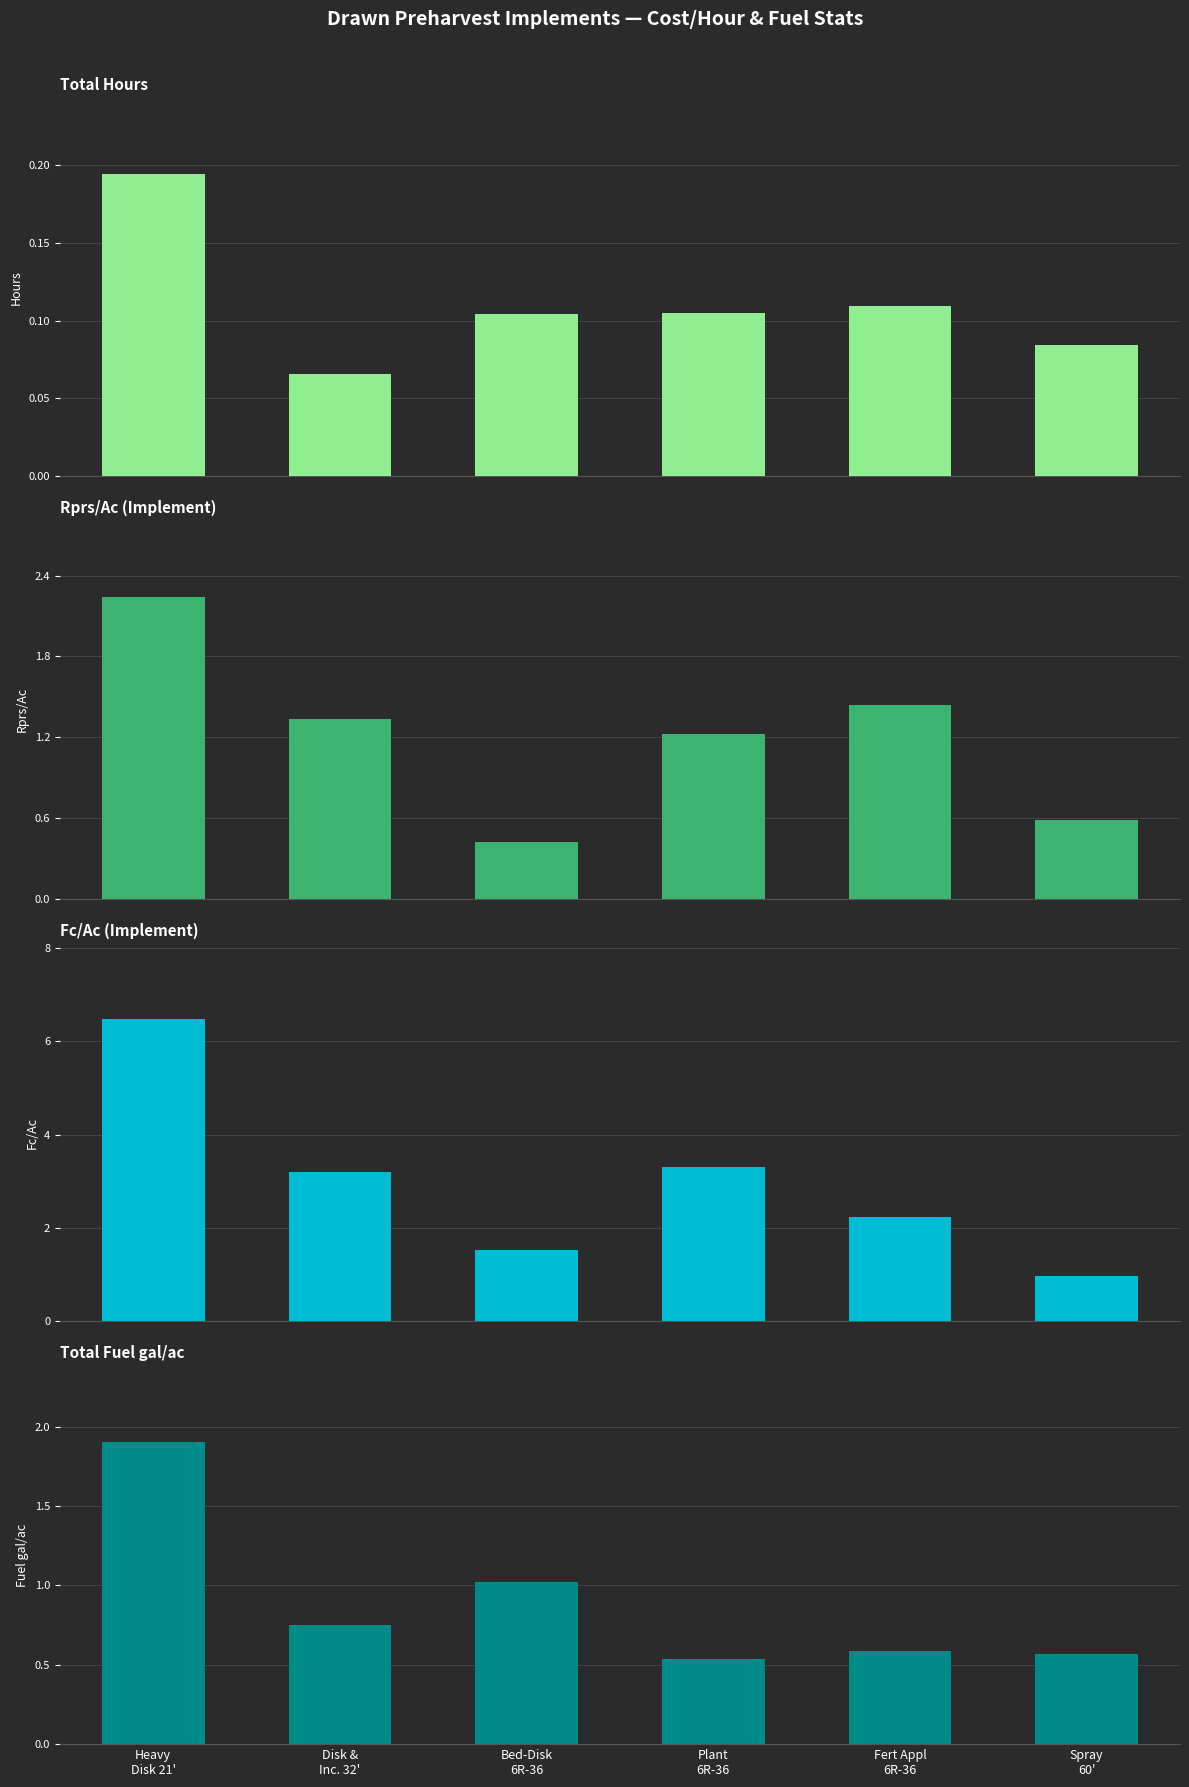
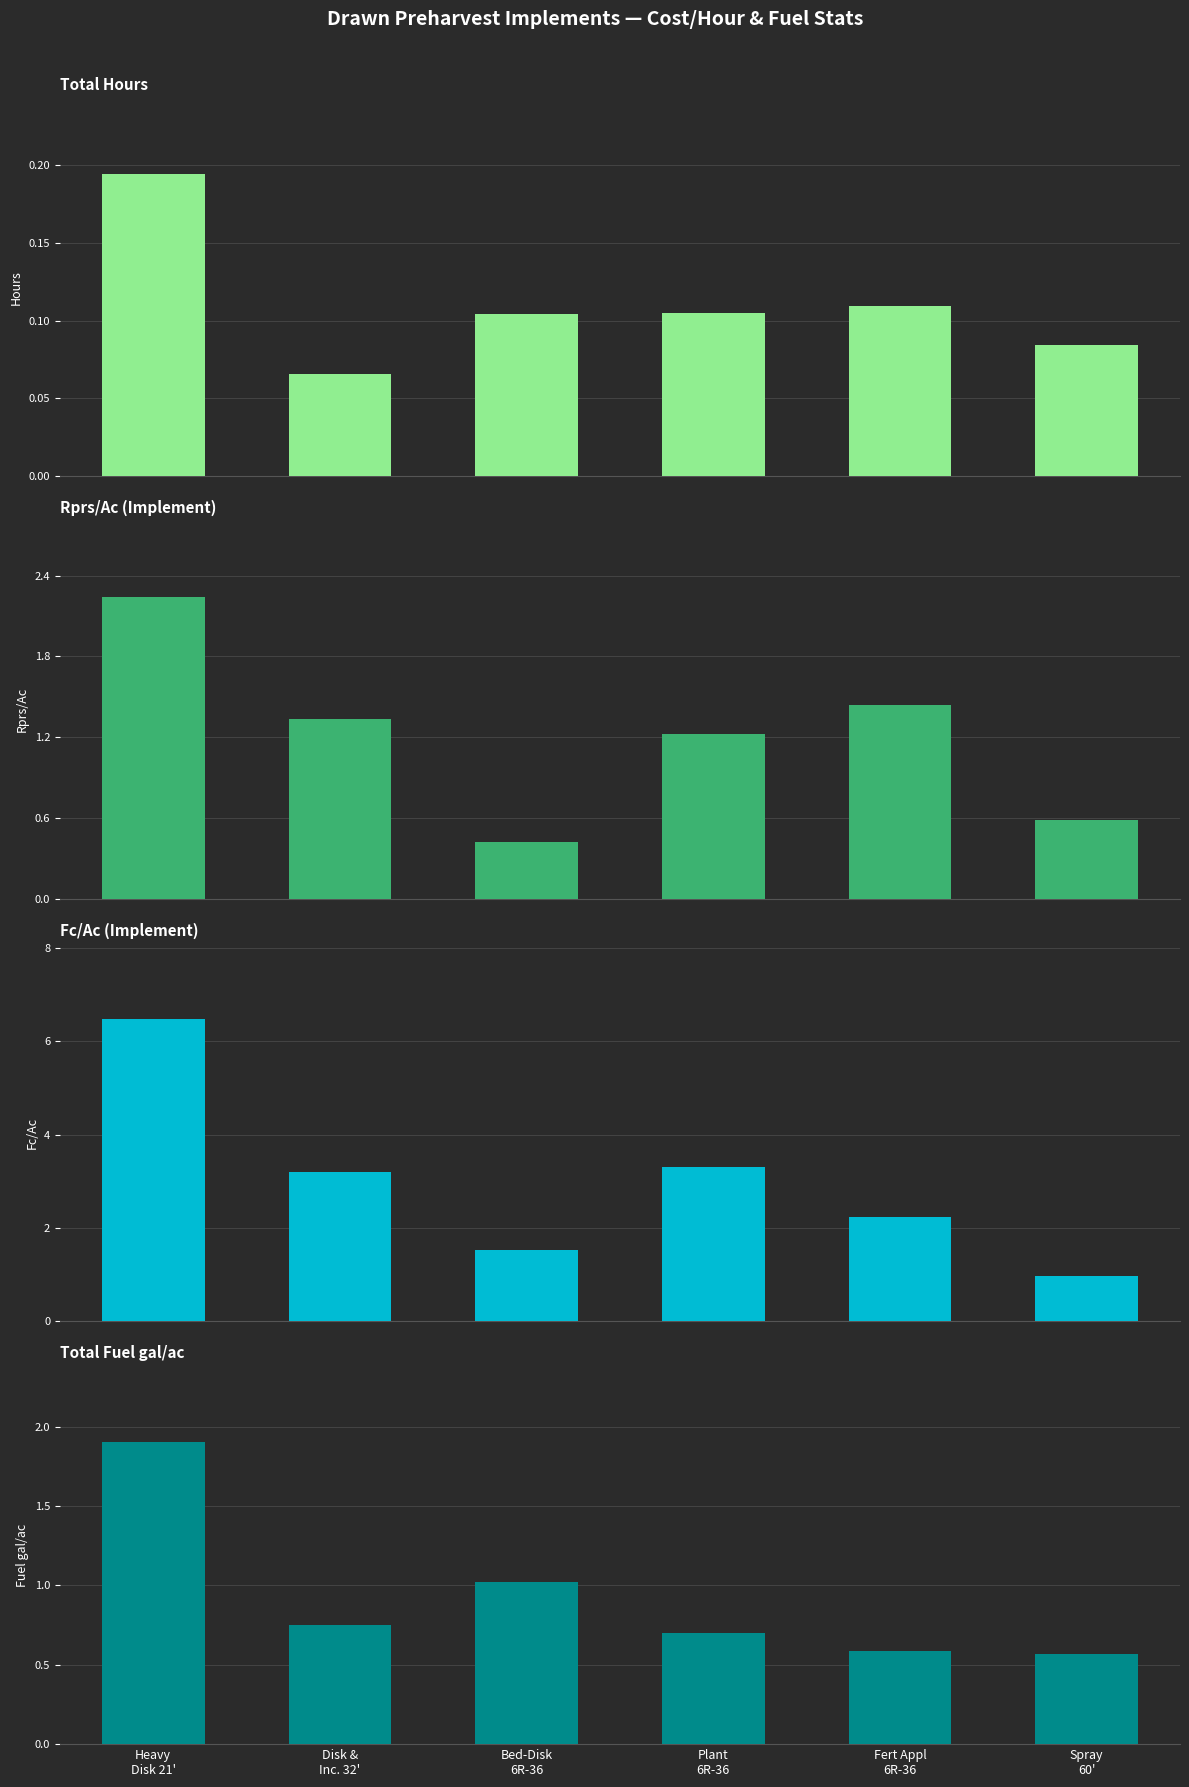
  {
    "Total Fuel gal/ac": {
      "Heavy Disk 21'": 1.90,
      "Disk & Inc. 32'": 0.75,
      "Bed-Disk 6R-36": 1.02,
-     "Plant 6R-36": 0.54,
+     "Plant 6R-36": 0.70,
      "Fert Appl 6R-36": 0.59,
      "Spray 60'": 0.57
    }
  }
